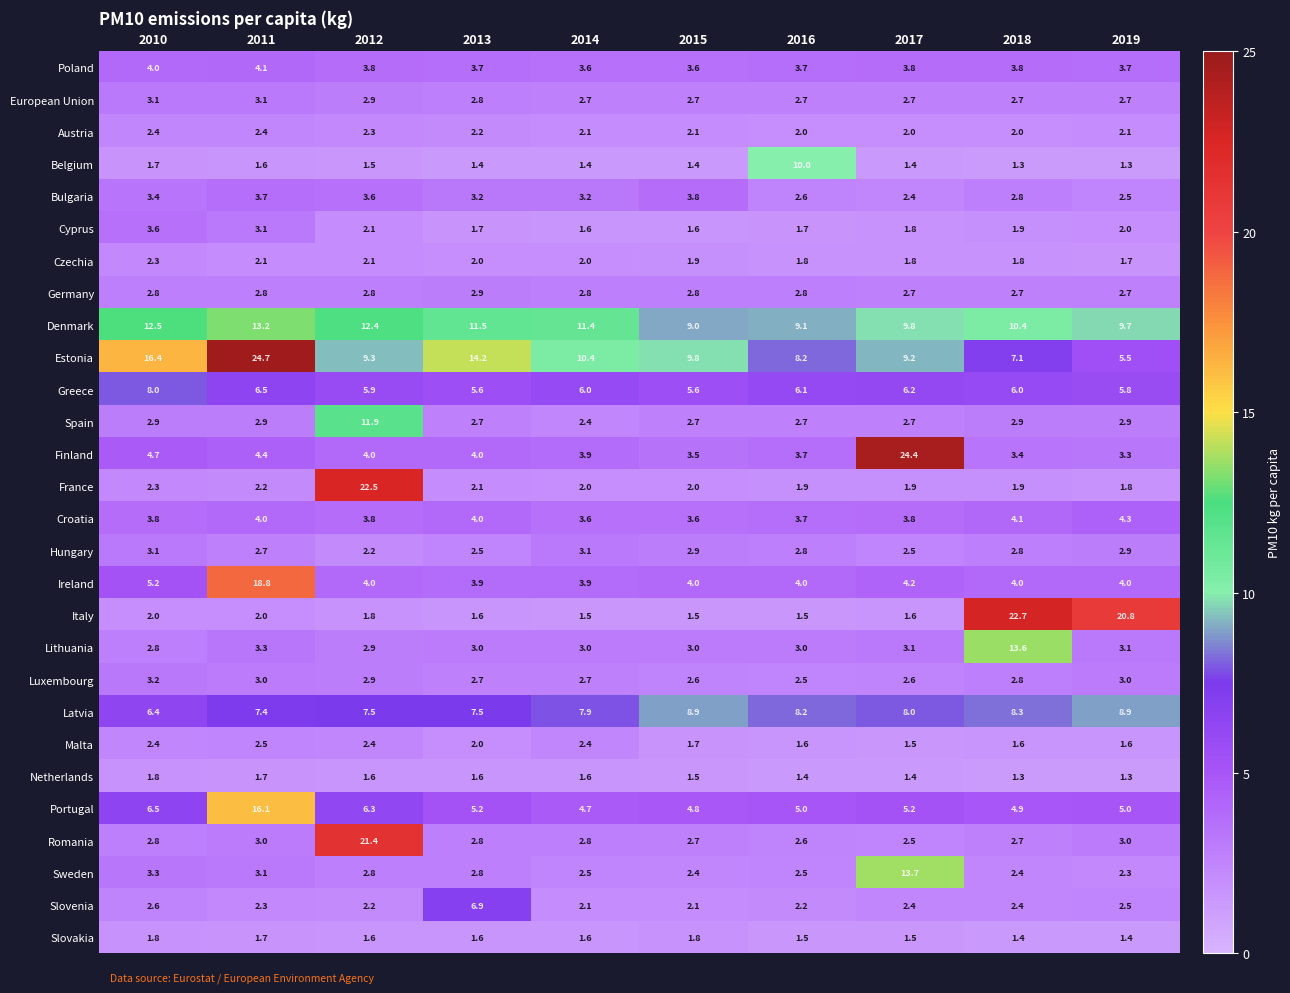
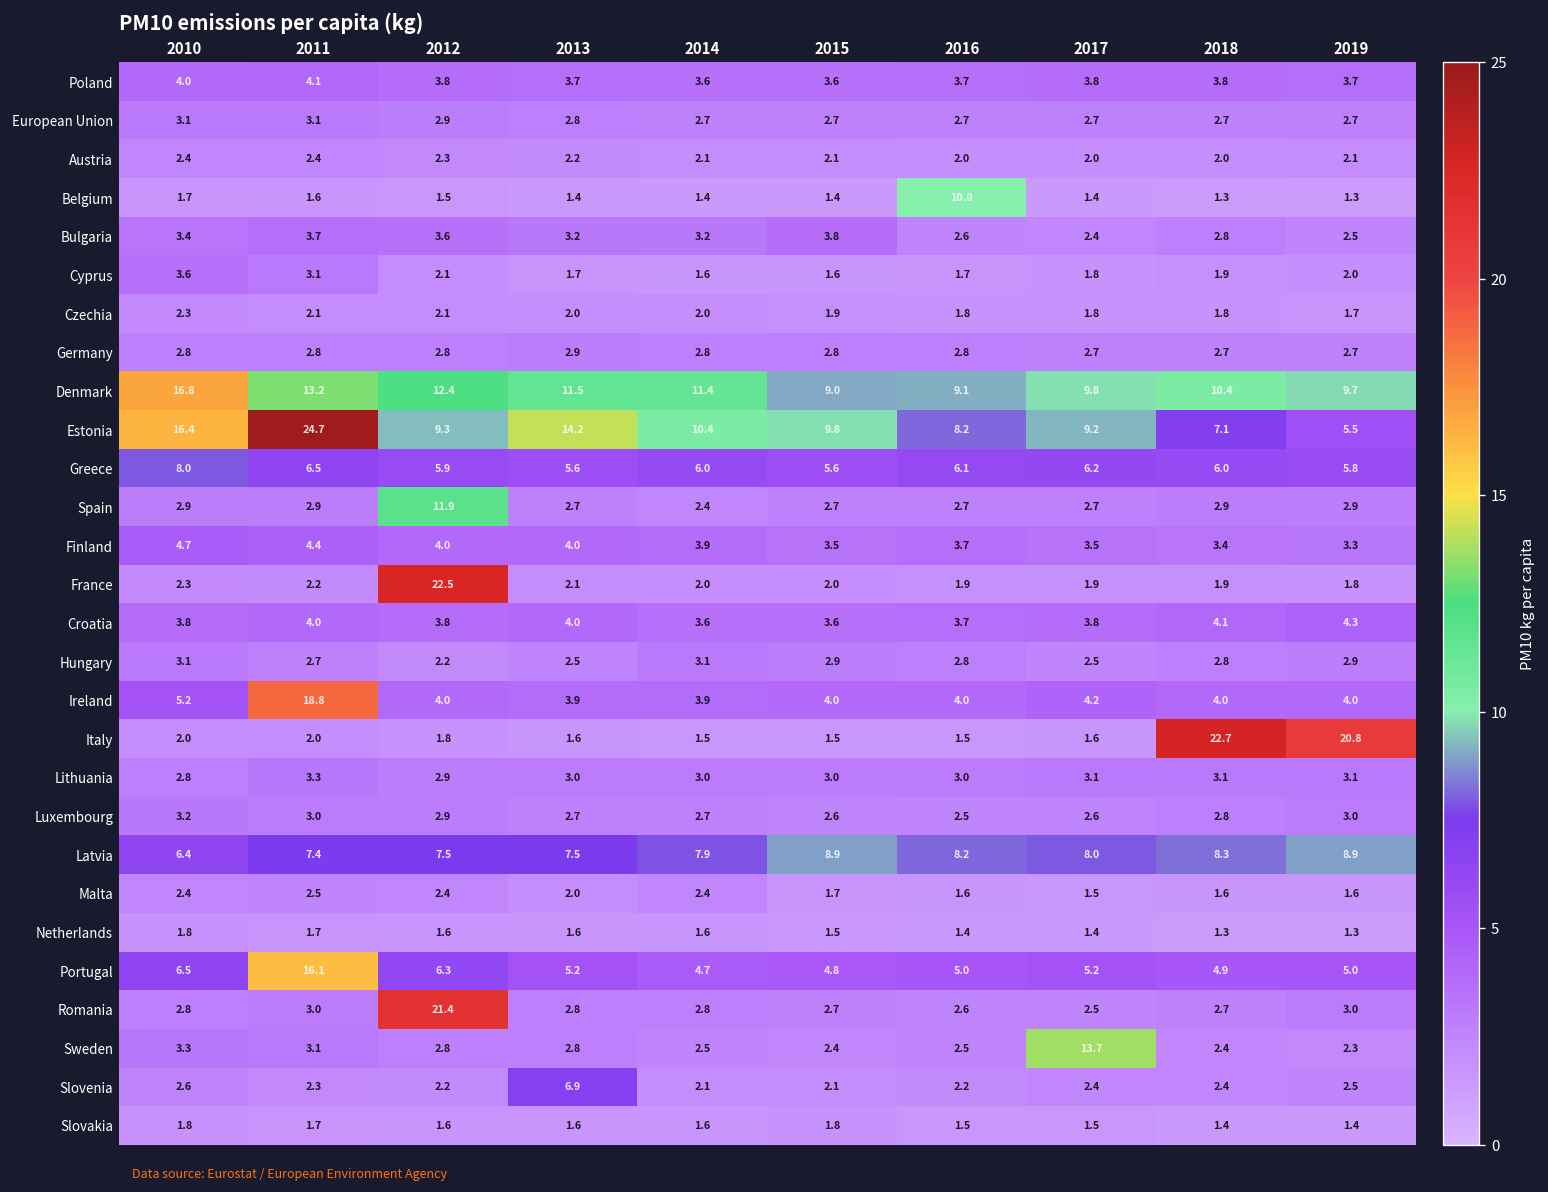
  {
    "Denmark": {
-     "2010": 12.5,
+     "2010": 16.8,
      "2011": 13.2,
      "2012": 12.4,
      "2013": 11.5,
      "2014": 11.4,
      "2015": 9.0,
      "2016": 9.1,
      "2017": 9.8,
      "2018": 10.4,
      "2019": 9.7
    },
    "Finland": {
      "2010": 4.7,
      "2011": 4.4,
      "2012": 4.0,
      "2013": 4.0,
      "2014": 3.9,
      "2015": 3.5,
      "2016": 3.7,
-     "2017": 24.4,
+     "2017": 3.5,
      "2018": 3.4,
      "2019": 3.3
    },
    "Lithuania": {
      "2010": 2.8,
      "2011": 3.3,
      "2012": 2.9,
      "2013": 3.0,
      "2014": 3.0,
      "2015": 3.0,
      "2016": 3.0,
      "2017": 3.1,
-     "2018": 13.6,
+     "2018": 3.1,
      "2019": 3.1
    }
  }
